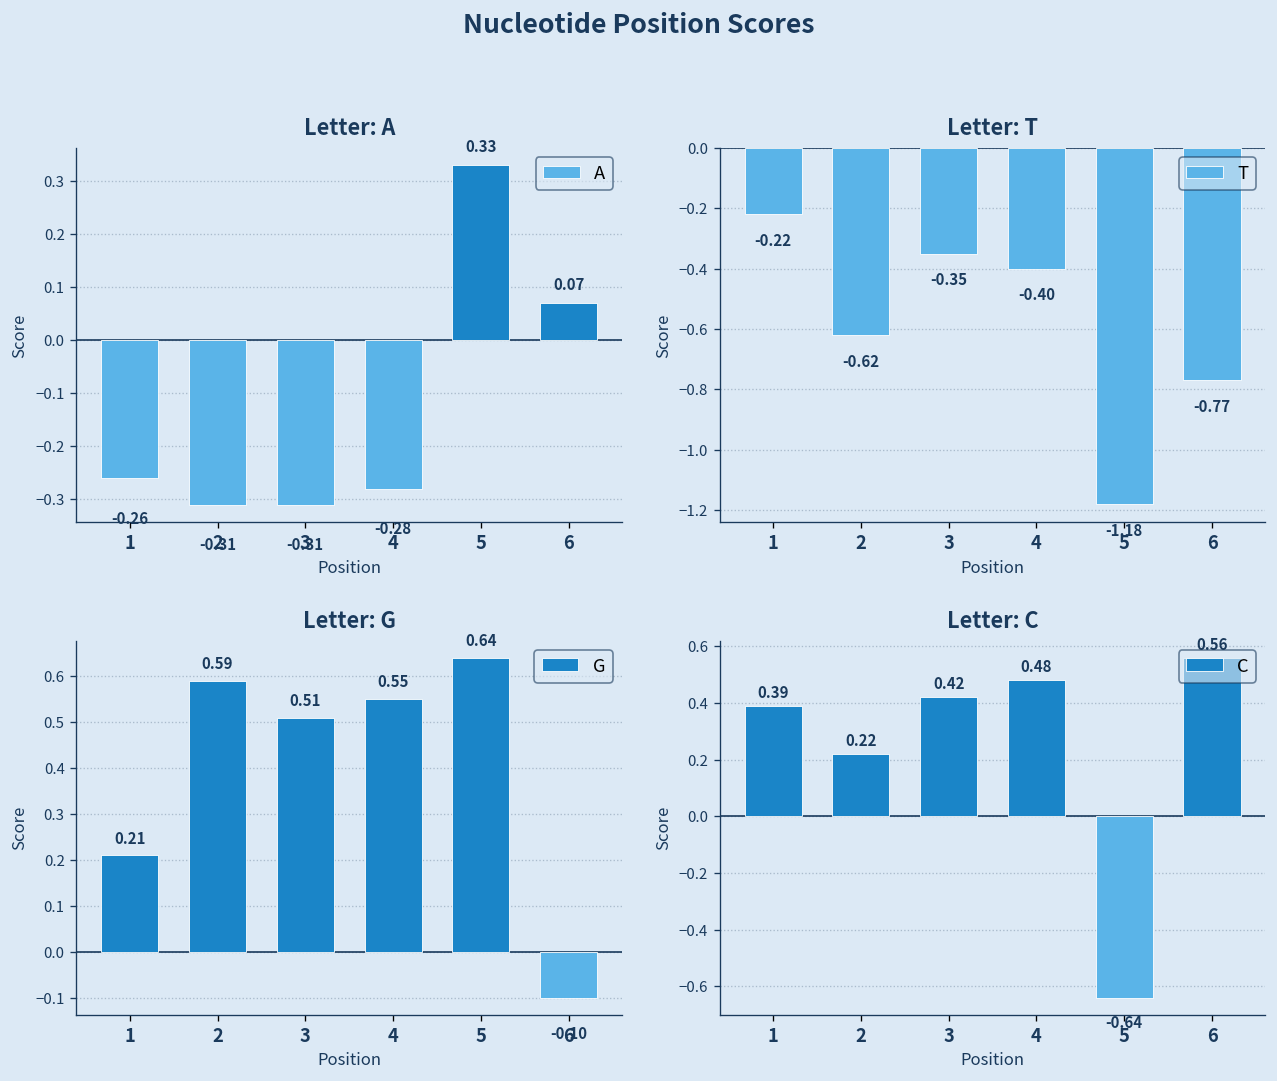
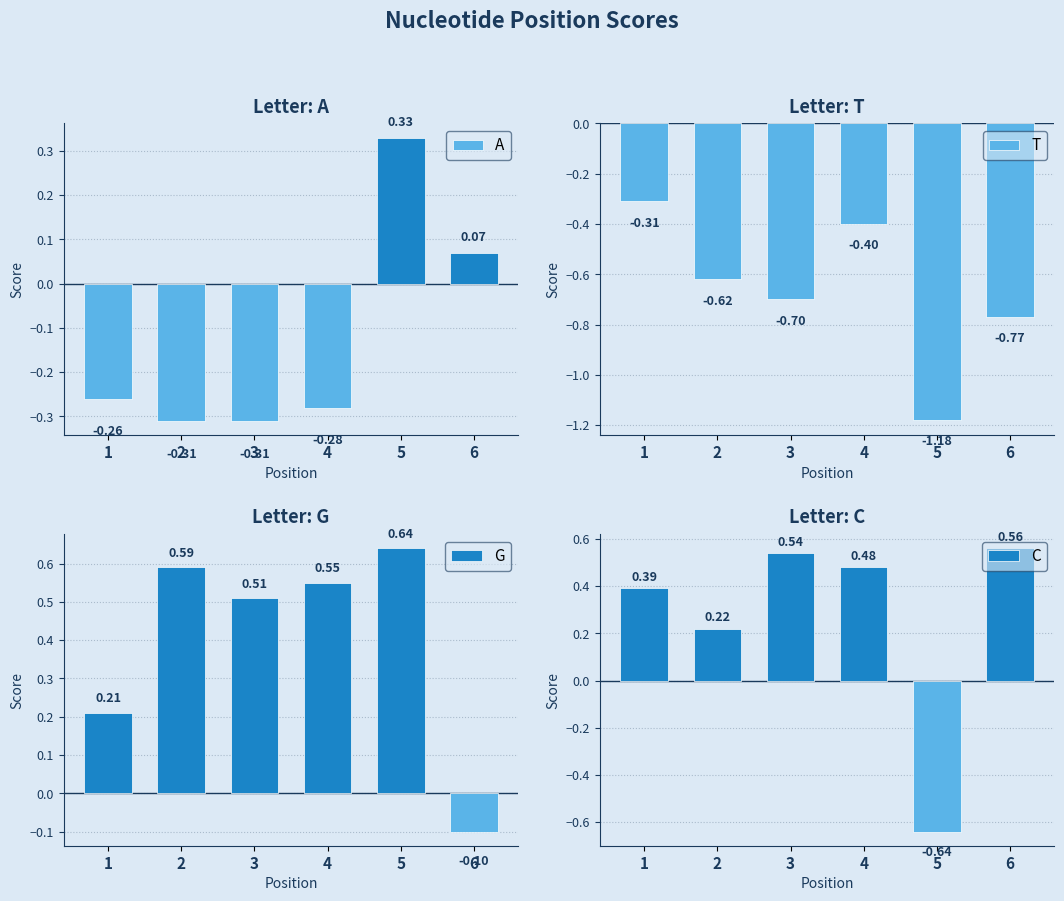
  {
    "Letter: A": {
      "5": 0.33,
      "6": 0.07
    },
    "Letter: T": {
-     "1": -0.22,
+     "1": -0.31,
      "2": -0.62,
-     "3": -0.35,
+     "3": -0.70,
      "4": -0.40,
      "5": -1.18,
      "6": -0.77
    },
    "Letter: G": {
      "1": 0.21,
      "2": 0.59,
      "3": 0.51,
      "4": 0.55,
      "5": 0.64,
      "6": -0.10
    },
    "Letter: C": {
      "1": 0.39,
      "2": 0.22,
-     "3": 0.42,
+     "3": 0.54,
      "4": 0.48,
      "5": -0.64
    }
  }
